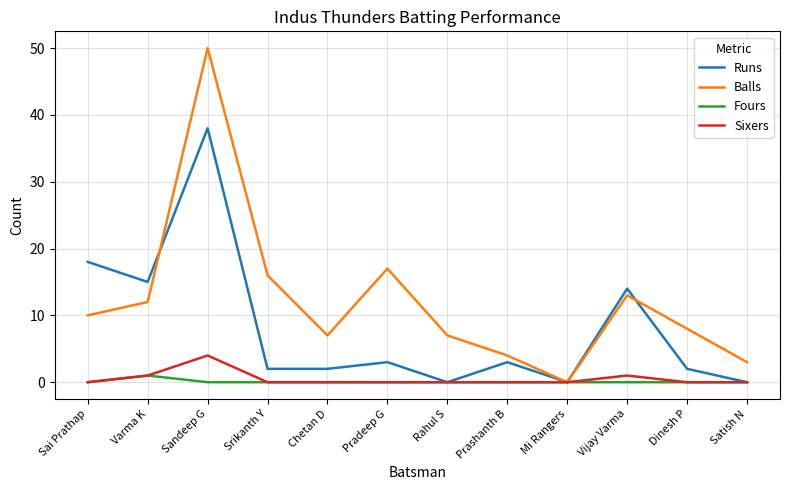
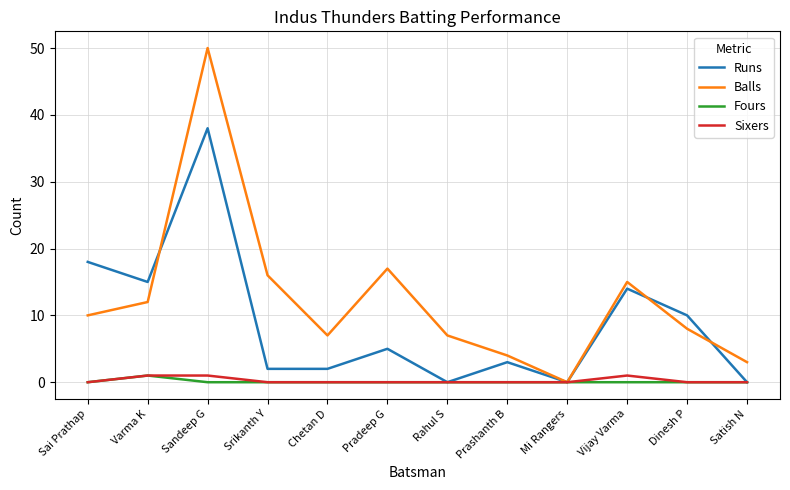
  {
    "Runs": {
      "Sai Prathap": 18,
      "Varma K": 15,
      "Sandeep G": 38,
      "Srikanth Y": 2,
      "Chetan D": 2,
-     "Pradeep G": 3,
+     "Pradeep G": 5,
      "Prashanth B": 3,
      "Vijay Varma": 14,
-     "Dinesh P": 2
+     "Dinesh P": 10
    },
    "Balls": {
      "Sai Prathap": 10,
      "Varma K": 12,
      "Sandeep G": 50,
      "Srikanth Y": 16,
      "Chetan D": 7,
      "Pradeep G": 17,
      "Rahul S": 7,
      "Prashanth B": 4,
-     "Vijay Varma": 13,
+     "Vijay Varma": 15,
      "Dinesh P": 8,
      "Satish N": 3
    },
    "Fours": {
      "Sandeep G": 0,
      "Vijay Varma": 0
    },
    "Sixers": {
-     "Sandeep G": 4,
+     "Sandeep G": 1,
      "Vijay Varma": 1
    }
  }
